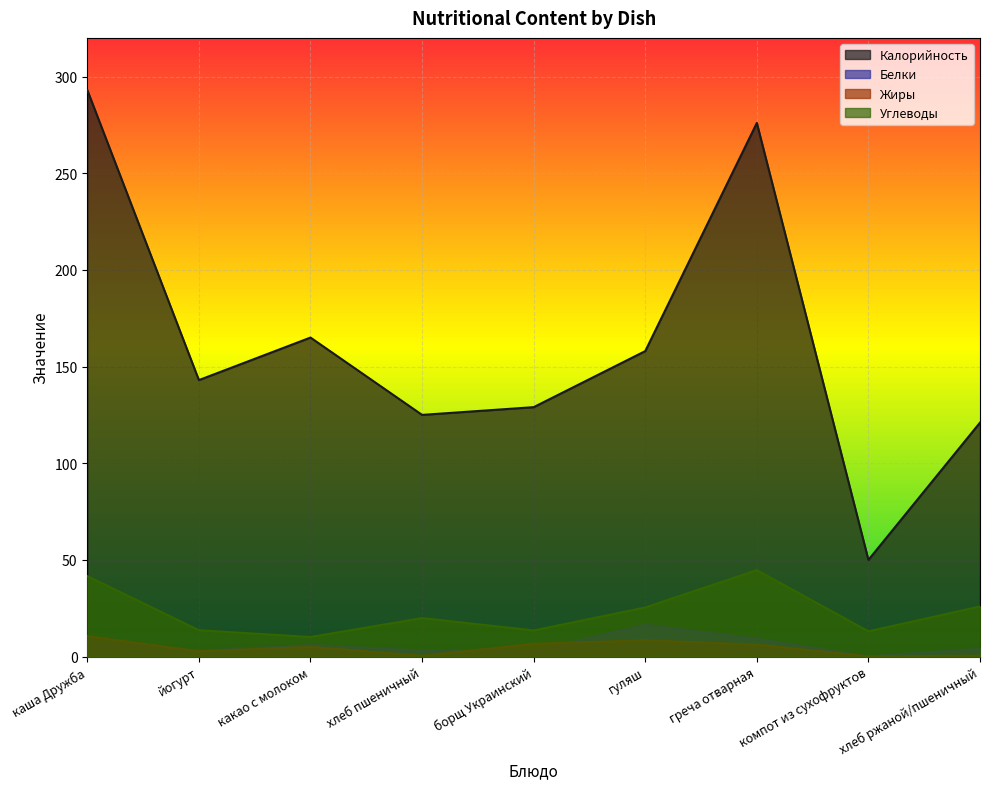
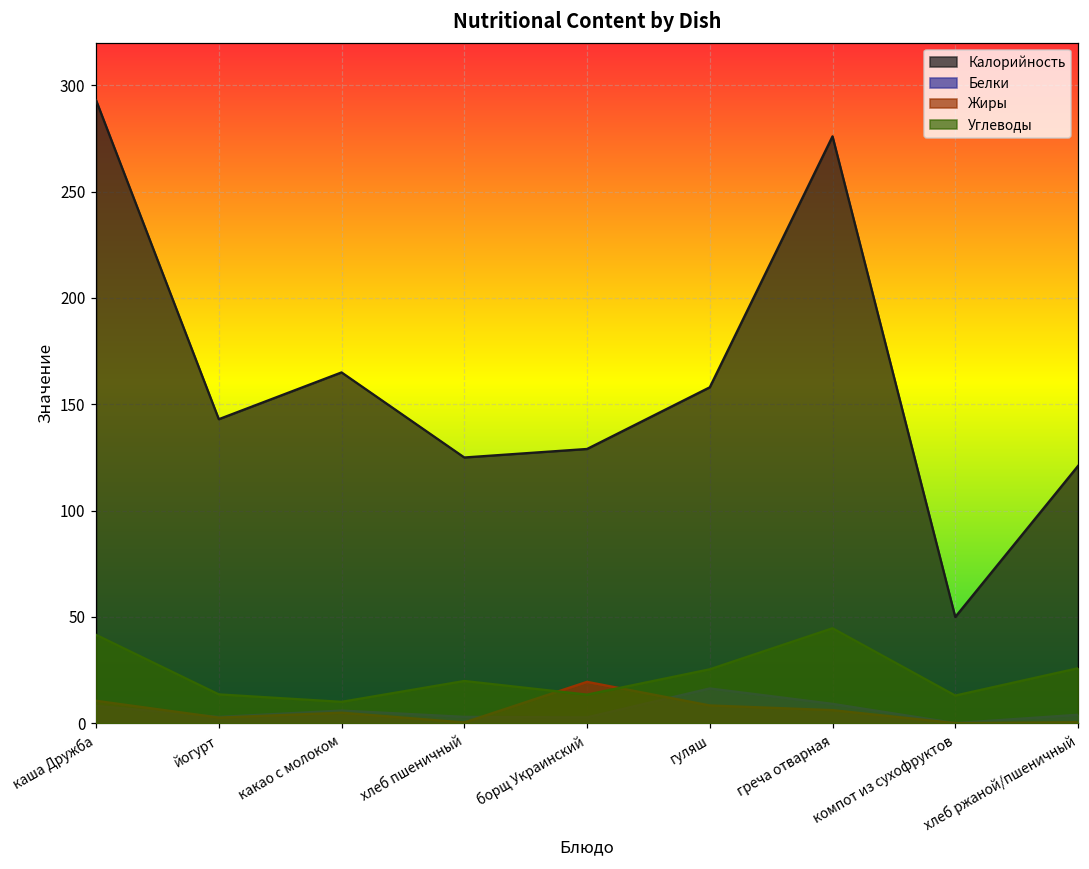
  {
    "Калорийность": {
      "каша Дружба": 293,
      "йогурт": 143,
      "какао с молоком": 165,
      "хлеб пшеничный": 125,
      "борщ Украинский": 129,
      "гуляш": 158,
      "греча отварная": 276,
      "компот из сухофруктов": 50,
      "хлеб ржаной/пшеничный": 121
    },
    "Белки": {
      "каша Дружба": 8,
      "хлеб пшеничный": 3,
      "борщ Украинский": 3,
      "гуляш": 16,
      "греча отварная": 9,
      "хлеб ржаной/пшеничный": 4
    },
    "Жиры": {
      "каша Дружба": 11,
      "хлеб пшеничный": 0,
-     "борщ Украинский": 7,
+     "борщ Украинский": 20,
      "гуляш": 8,
      "греча отварная": 6,
      "хлеб ржаной/пшеничный": 1
    },
    "Углеводы": {
      "каша Дружба": 42,
      "йогурт": 14,
      "какао с молоком": 10,
      "хлеб пшеничный": 20,
      "борщ Украинский": 14,
      "гуляш": 25,
      "греча отварная": 45,
      "компот из сухофруктов": 13,
      "хлеб ржаной/пшеничный": 26
    }
  }
